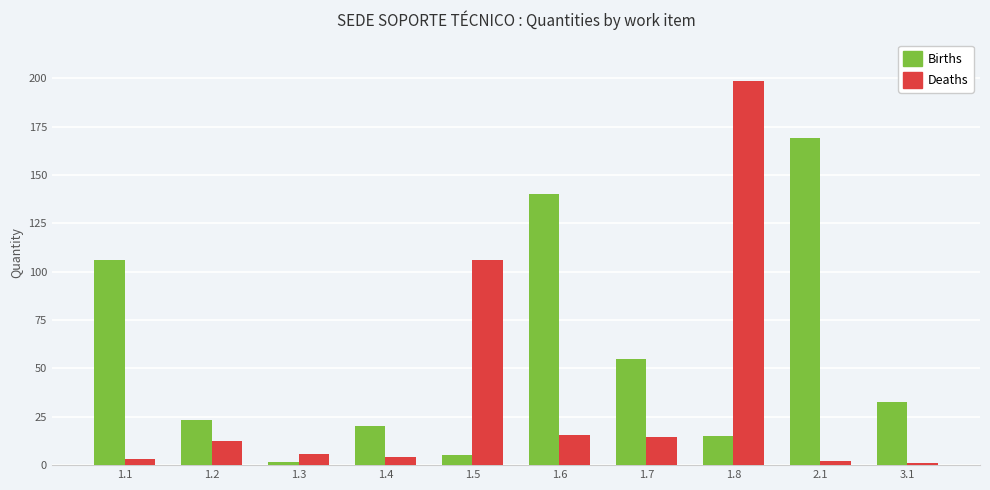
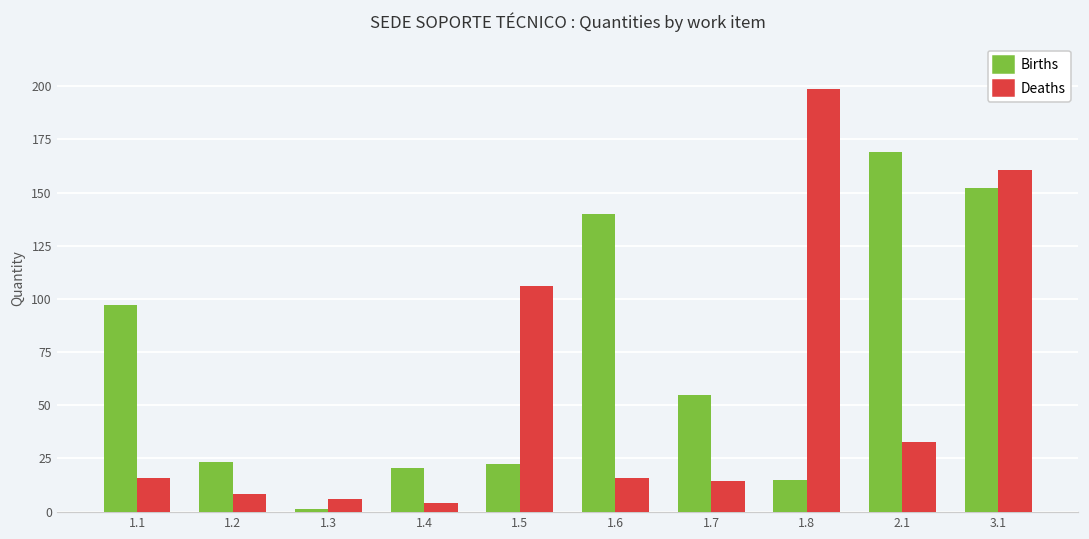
  {
    "Births": {
-     "1.1": 106,
+     "1.1": 97,
      "1.2": 23,
      "1.3": 1,
      "1.4": 20,
-     "1.5": 6,
+     "1.5": 22,
      "1.6": 140,
      "1.7": 55,
      "1.8": 15,
      "2.1": 169,
-     "3.1": 32
+     "3.1": 152
    },
    "Deaths": {
-     "1.1": 3,
-     "1.2": 13,
+     "1.1": 16,
+     "1.2": 8,
      "1.3": 6,
      "1.4": 4,
      "1.5": 106,
      "1.6": 16,
      "1.7": 15,
      "1.8": 199,
-     "2.1": 2,
-     "3.1": 1
+     "2.1": 33,
+     "3.1": 161
    }
  }
